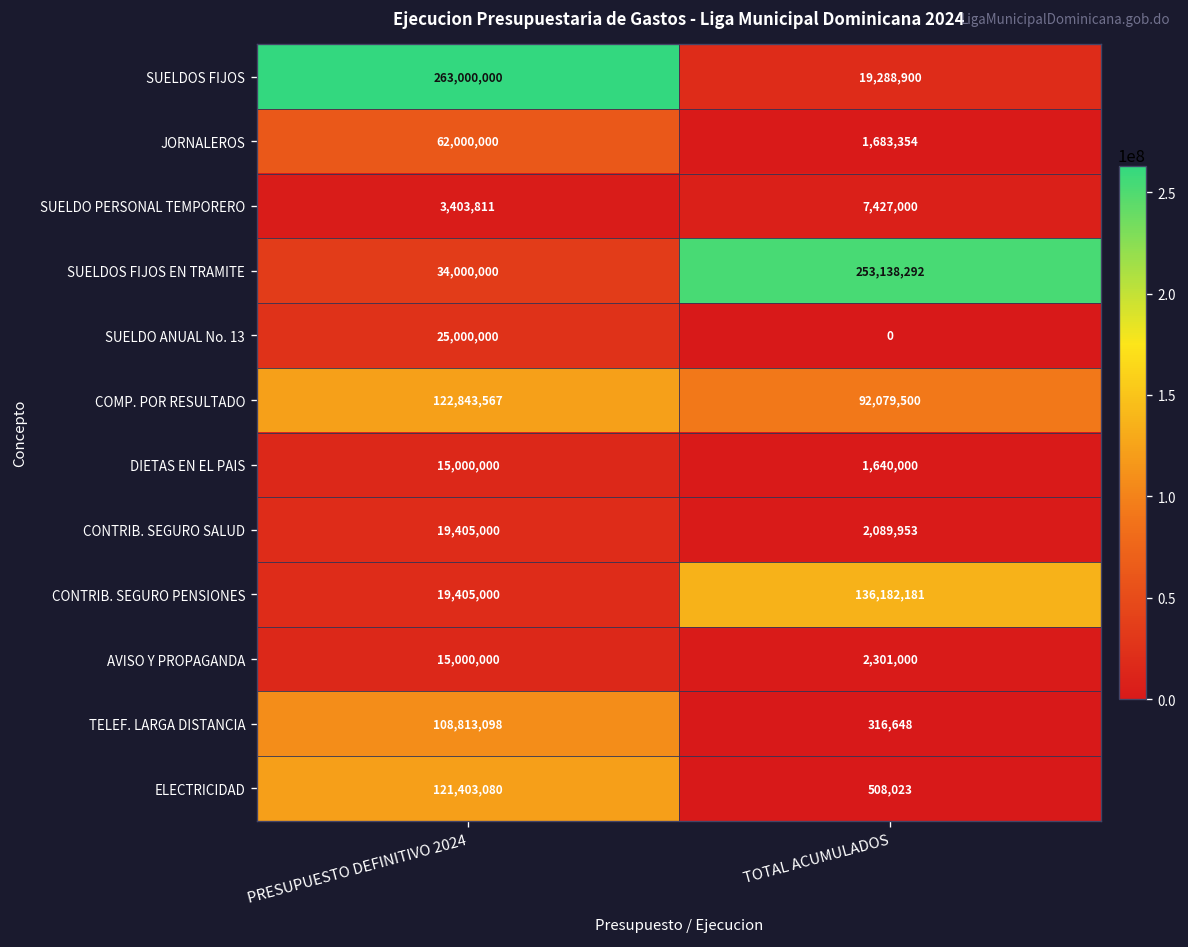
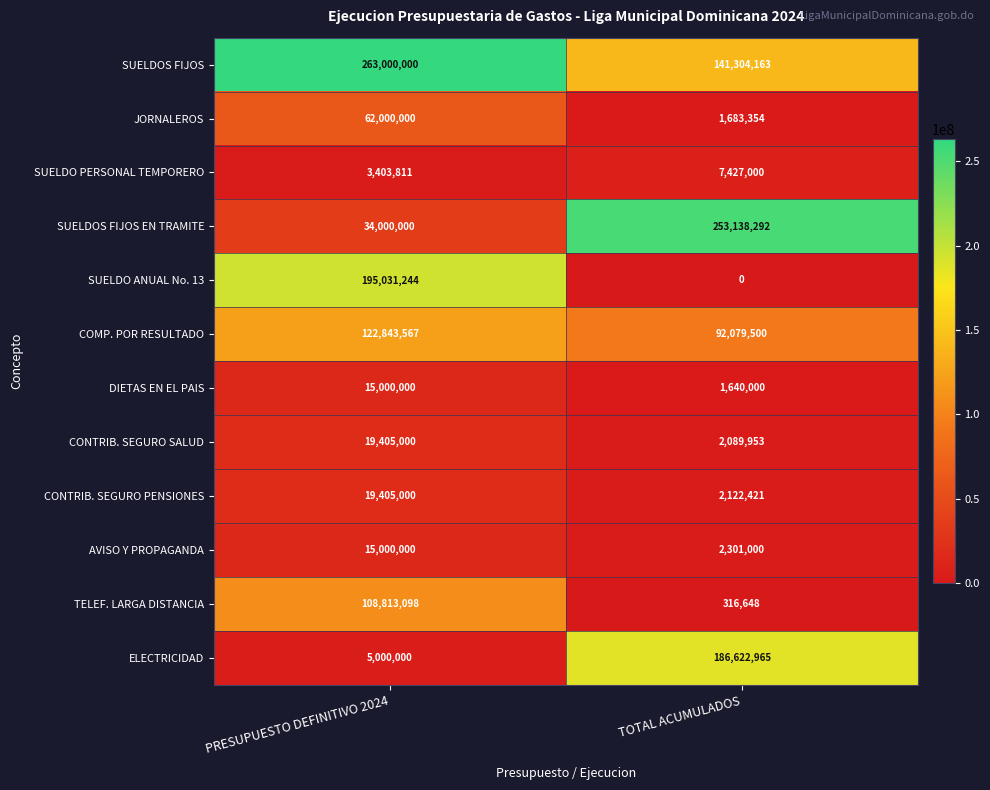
  {
    "SUELDOS FIJOS": {
      "PRESUPUESTO DEFINITIVO 2024": "263,000,000",
-     "TOTAL ACUMULADOS": "19,288,900"
+     "TOTAL ACUMULADOS": "141,304,163"
    },
    "JORNALEROS": {
      "PRESUPUESTO DEFINITIVO 2024": "62,000,000",
      "TOTAL ACUMULADOS": "1,683,354"
    },
    "SUELDO PERSONAL TEMPORERO": {
      "PRESUPUESTO DEFINITIVO 2024": "3,403,811",
      "TOTAL ACUMULADOS": "7,427,000"
    },
    "SUELDOS FIJOS EN TRAMITE": {
      "PRESUPUESTO DEFINITIVO 2024": "34,000,000",
      "TOTAL ACUMULADOS": "253,138,292"
    },
    "SUELDO ANUAL No. 13": {
-     "PRESUPUESTO DEFINITIVO 2024": "25,000,000",
+     "PRESUPUESTO DEFINITIVO 2024": "195,031,244",
      "TOTAL ACUMULADOS": "0"
    },
    "COMP. POR RESULTADO": {
      "PRESUPUESTO DEFINITIVO 2024": "122,843,567",
      "TOTAL ACUMULADOS": "92,079,500"
    },
    "DIETAS EN EL PAIS": {
      "PRESUPUESTO DEFINITIVO 2024": "15,000,000",
      "TOTAL ACUMULADOS": "1,640,000"
    },
    "CONTRIB. SEGURO SALUD": {
      "PRESUPUESTO DEFINITIVO 2024": "19,405,000",
      "TOTAL ACUMULADOS": "2,089,953"
    },
    "CONTRIB. SEGURO PENSIONES": {
      "PRESUPUESTO DEFINITIVO 2024": "19,405,000",
-     "TOTAL ACUMULADOS": "136,182,181"
+     "TOTAL ACUMULADOS": "2,122,421"
    },
    "AVISO Y PROPAGANDA": {
      "PRESUPUESTO DEFINITIVO 2024": "15,000,000",
      "TOTAL ACUMULADOS": "2,301,000"
    },
    "TELEF. LARGA DISTANCIA": {
      "PRESUPUESTO DEFINITIVO 2024": "108,813,098",
      "TOTAL ACUMULADOS": "316,648"
    },
    "ELECTRICIDAD": {
-     "PRESUPUESTO DEFINITIVO 2024": "121,403,080",
-     "TOTAL ACUMULADOS": "508,023"
+     "PRESUPUESTO DEFINITIVO 2024": "5,000,000",
+     "TOTAL ACUMULADOS": "186,622,965"
    }
  }
